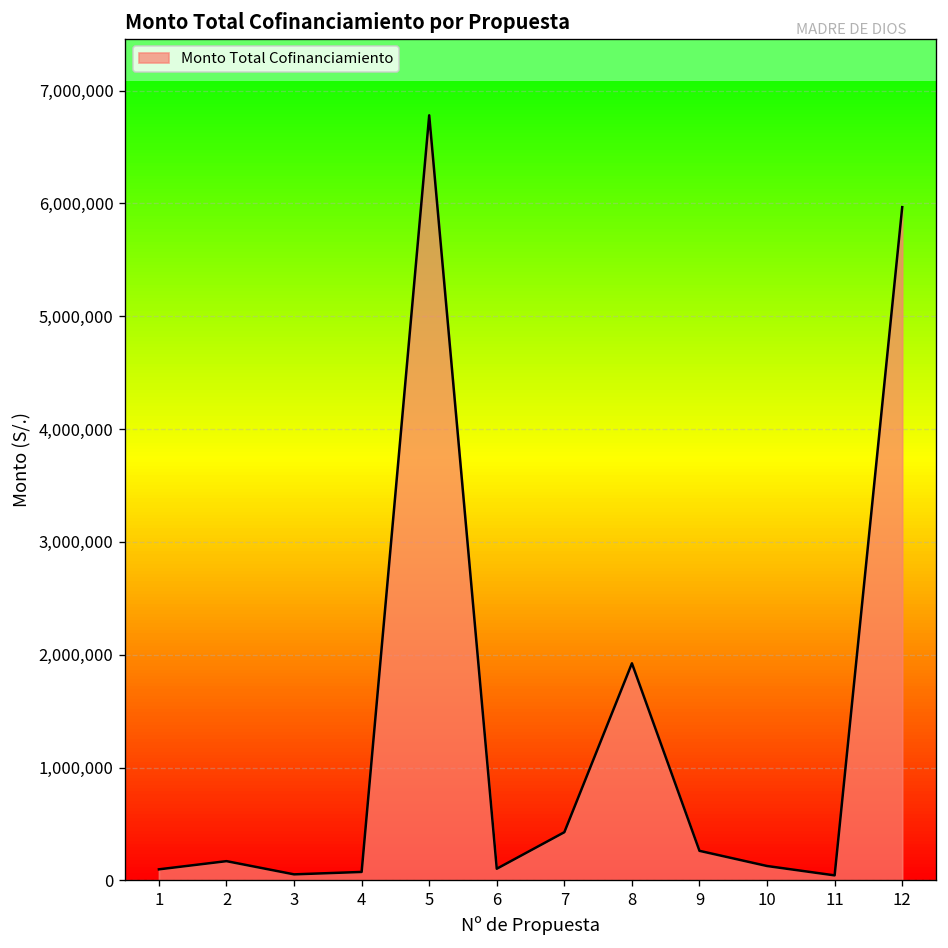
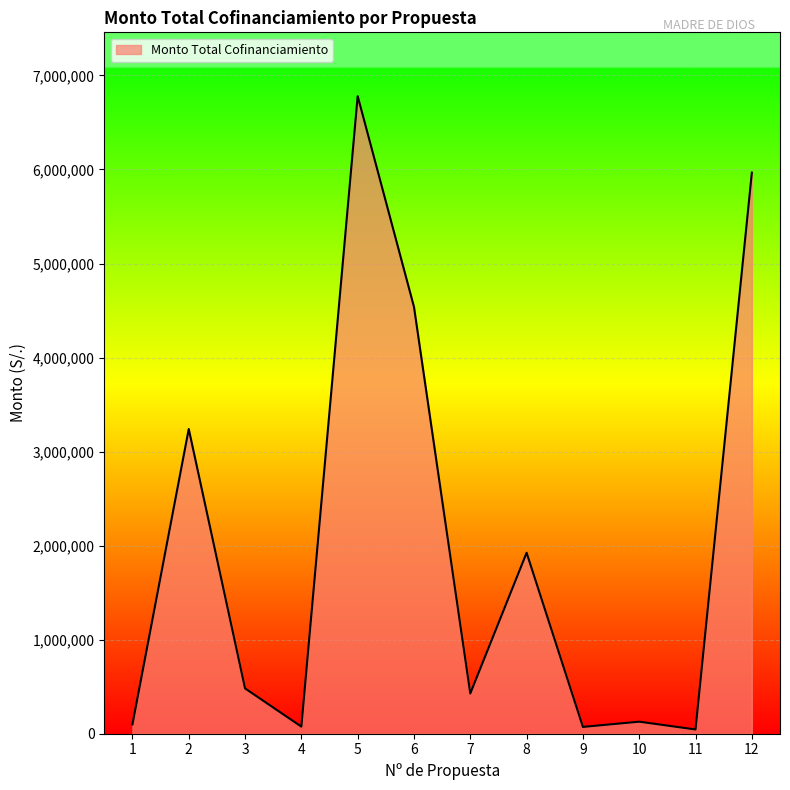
  {
    "1": "100,000",
-   "2": "200,000",
-   "3": "100,000",
+   "2": "3,200,000",
+   "3": "500,000",
    "4": "100,000",
    "5": "6,800,000",
-   "6": "100,000",
+   "6": "4,500,000",
    "7": "400,000",
    "8": "1,900,000",
-   "9": "300,000",
+   "9": "100,000",
    "10": "100,000",
    "11": "0",
    "12": "6,000,000"
  }
